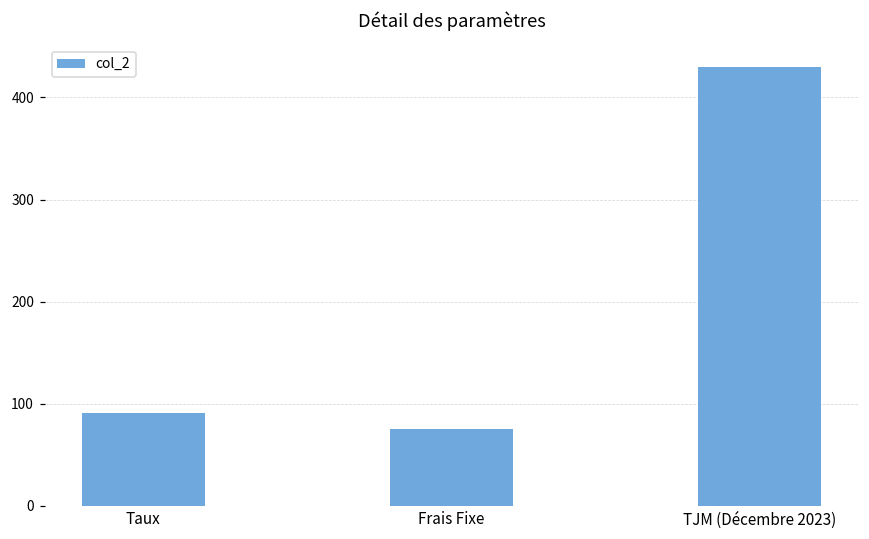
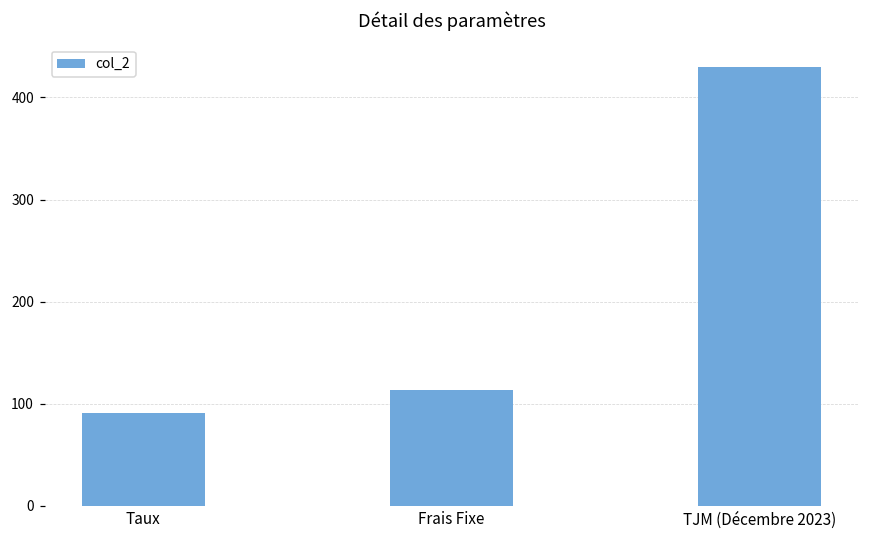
  {
    "Taux": 90,
-   "Frais Fixe": 80,
+   "Frais Fixe": 110,
    "TJM (Décembre 2023)": 430
  }
